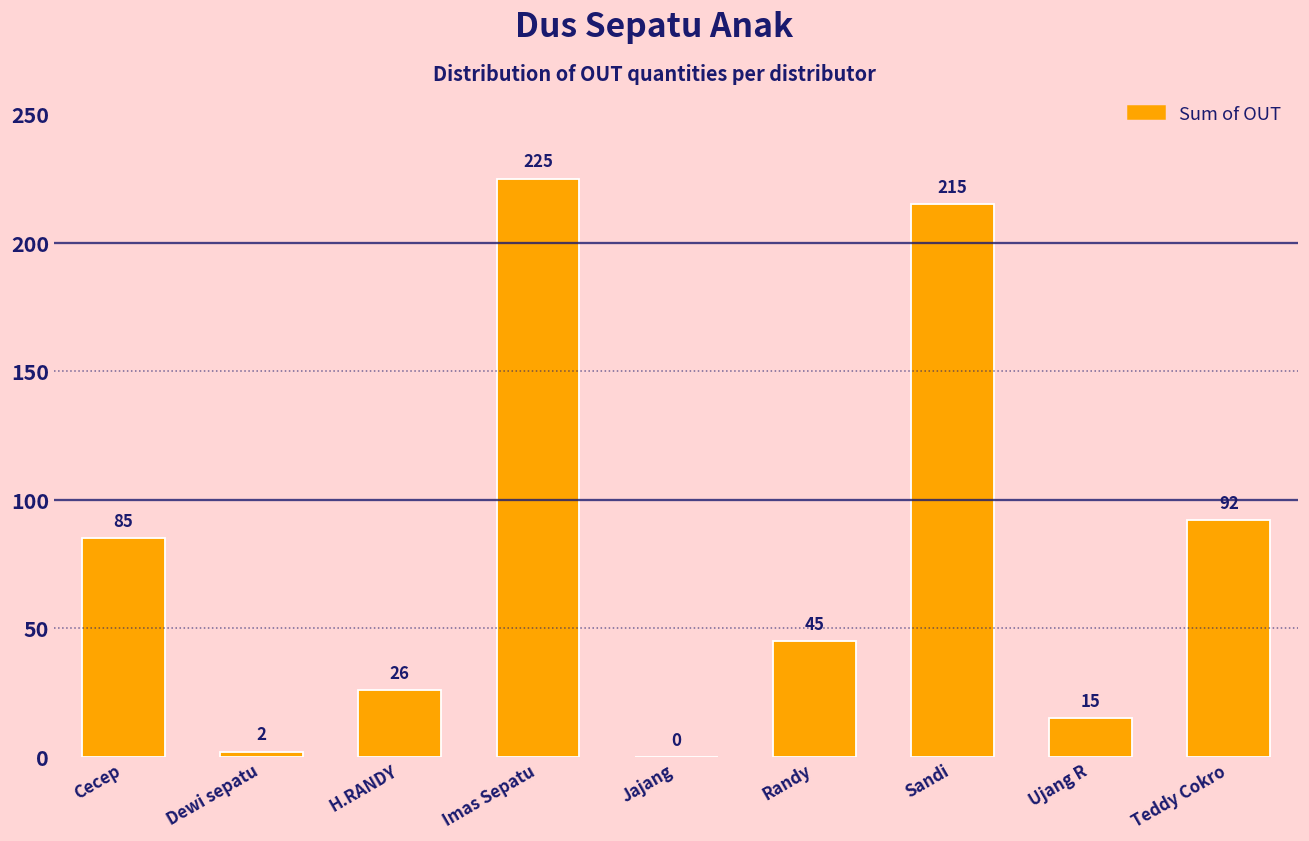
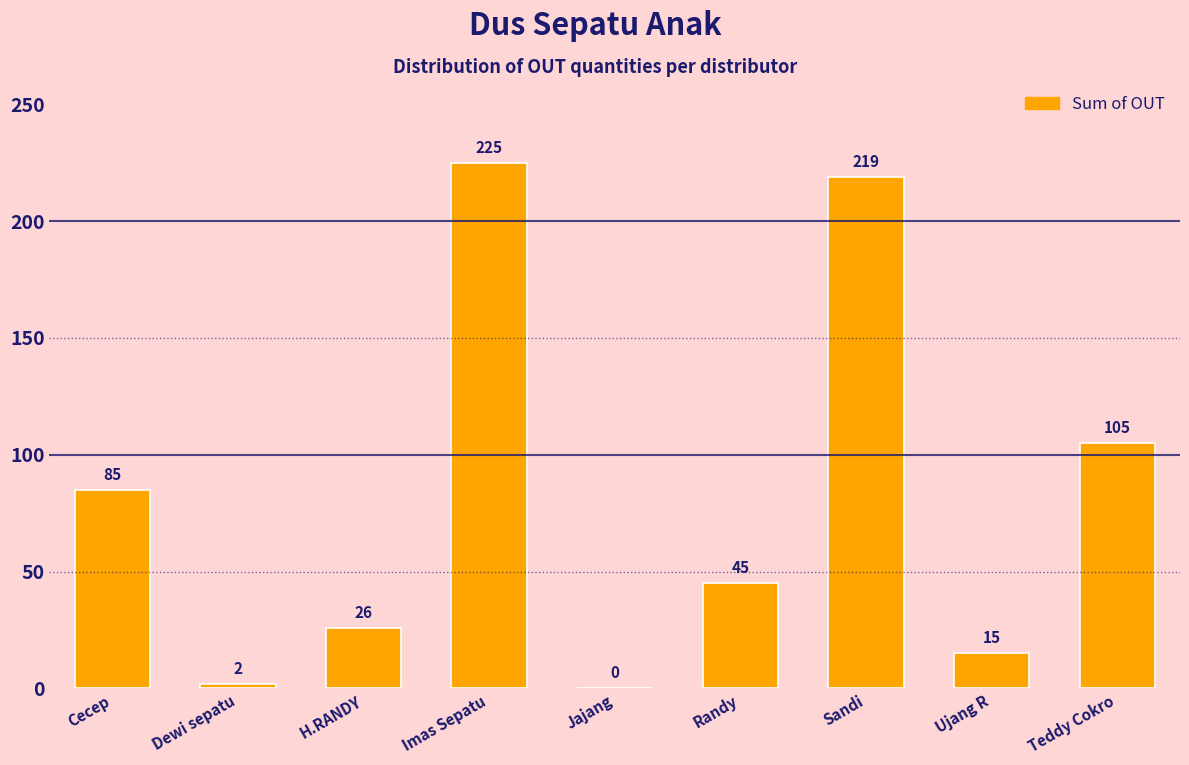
  {
    "Cecep": 85,
    "Dewi sepatu": 2,
    "H.RANDY": 26,
    "Imas Sepatu": 225,
    "Jajang": 0,
    "Randy": 45,
-   "Sandi": 215,
+   "Sandi": 219,
    "Ujang R": 15,
-   "Teddy Cokro": 92
+   "Teddy Cokro": 105
  }
